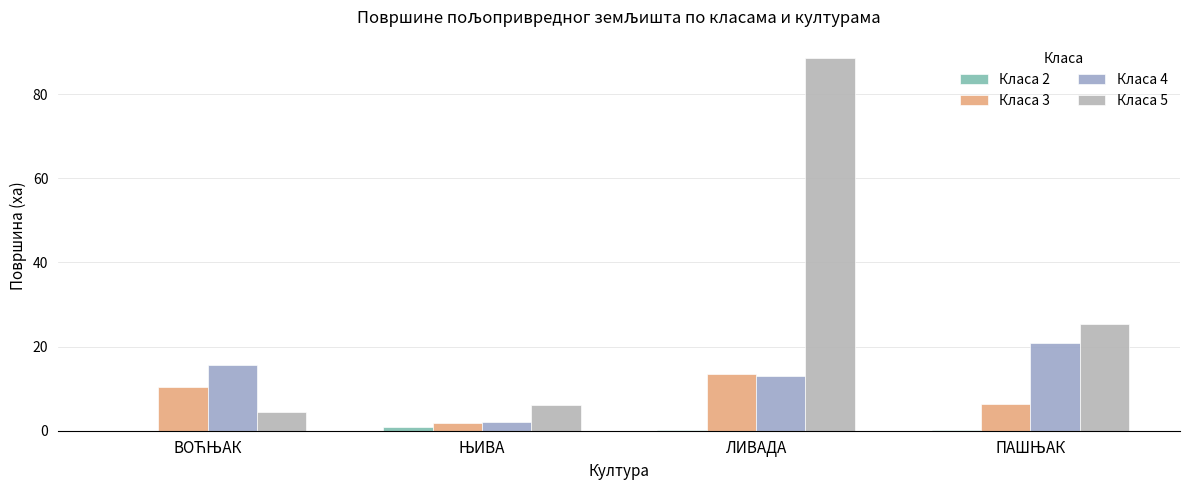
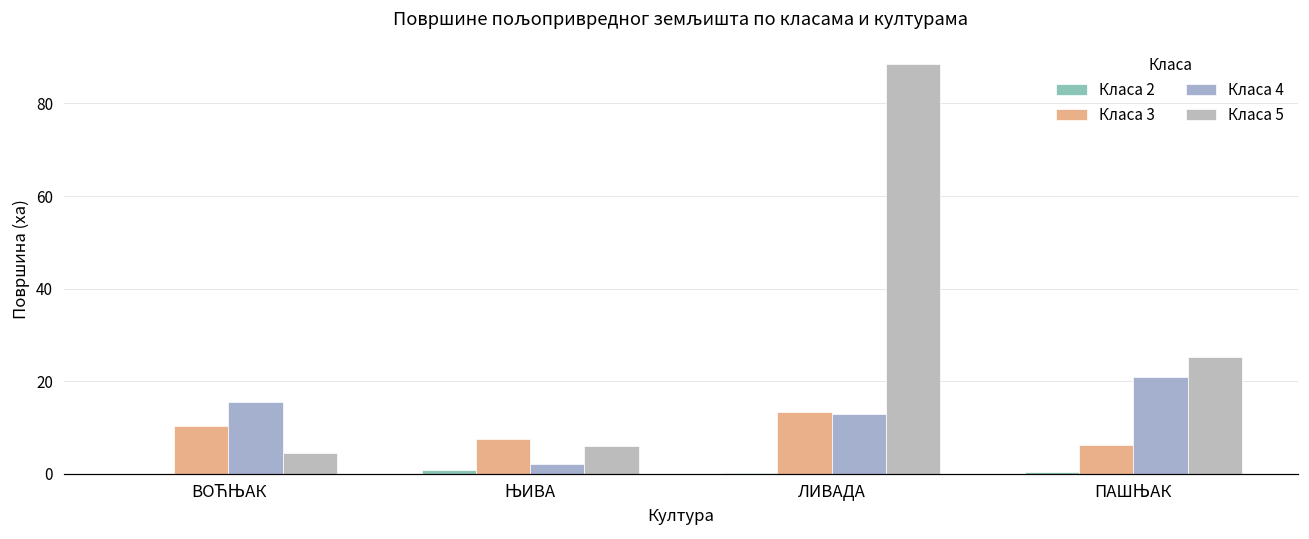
  {
    "Класа 3": {
      "ВОЋЊАК": 10,
-     "ЊИВА": 2,
+     "ЊИВА": 8,
      "ЛИВАДА": 13,
      "ПАШЊАК": 6
    }
  }
